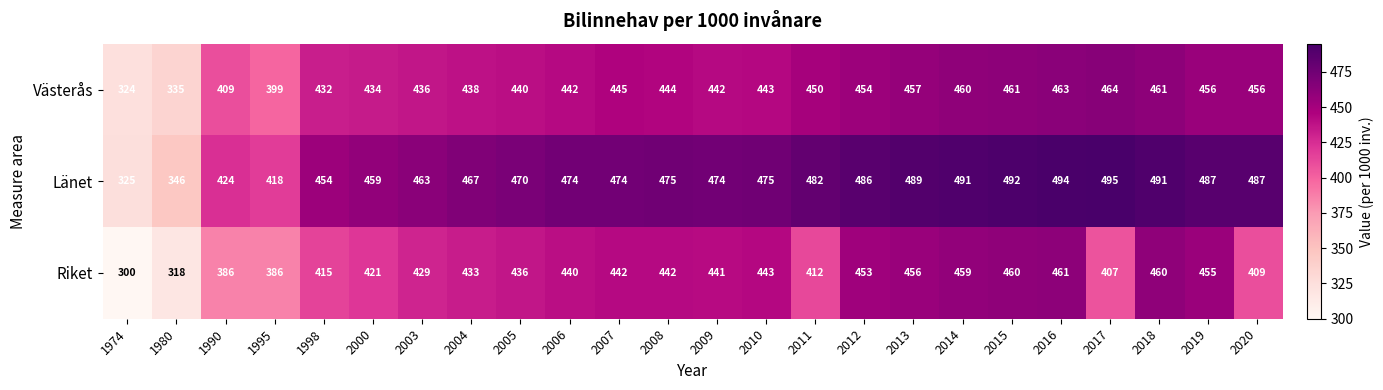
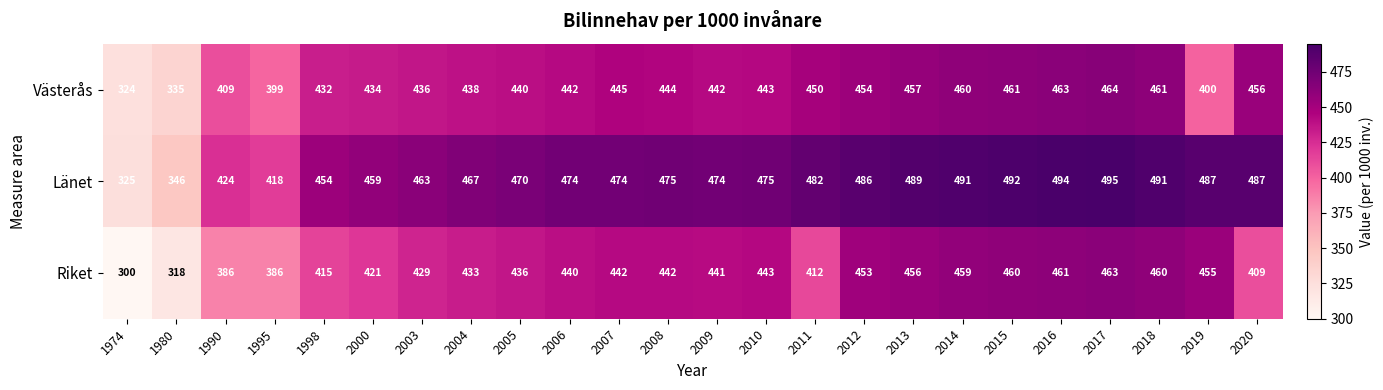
  {
    "Västerås": {
      "1990": 409,
      "1995": 399,
      "1998": 432,
      "2000": 434,
      "2003": 436,
      "2004": 438,
      "2005": 440,
      "2006": 442,
      "2007": 445,
      "2008": 444,
      "2009": 442,
      "2010": 443,
      "2011": 450,
      "2012": 454,
      "2013": 457,
      "2014": 460,
      "2015": 461,
      "2016": 463,
      "2017": 464,
      "2018": 461,
-     "2019": 456,
+     "2019": 400,
      "2020": 456
    },
    "Länet": {
      "1980": 346,
      "1990": 424,
      "1995": 418,
      "1998": 454,
      "2000": 459,
      "2003": 463,
      "2004": 467,
      "2005": 470,
      "2006": 474,
      "2007": 474,
      "2008": 475,
      "2009": 474,
      "2010": 475,
      "2011": 482,
      "2012": 486,
      "2013": 489,
      "2014": 491,
      "2015": 492,
      "2016": 494,
      "2017": 495,
      "2018": 491,
      "2019": 487,
      "2020": 487
    },
    "Riket": {
      "1974": 300,
      "1980": 318,
      "1990": 386,
      "1995": 386,
      "1998": 415,
      "2000": 421,
      "2003": 429,
      "2004": 433,
      "2005": 436,
      "2006": 440,
      "2007": 442,
      "2008": 442,
      "2009": 441,
      "2010": 443,
      "2011": 412,
      "2012": 453,
      "2013": 456,
      "2014": 459,
      "2015": 460,
      "2016": 461,
-     "2017": 407,
+     "2017": 463,
      "2018": 460,
      "2019": 455,
      "2020": 409
    }
  }
